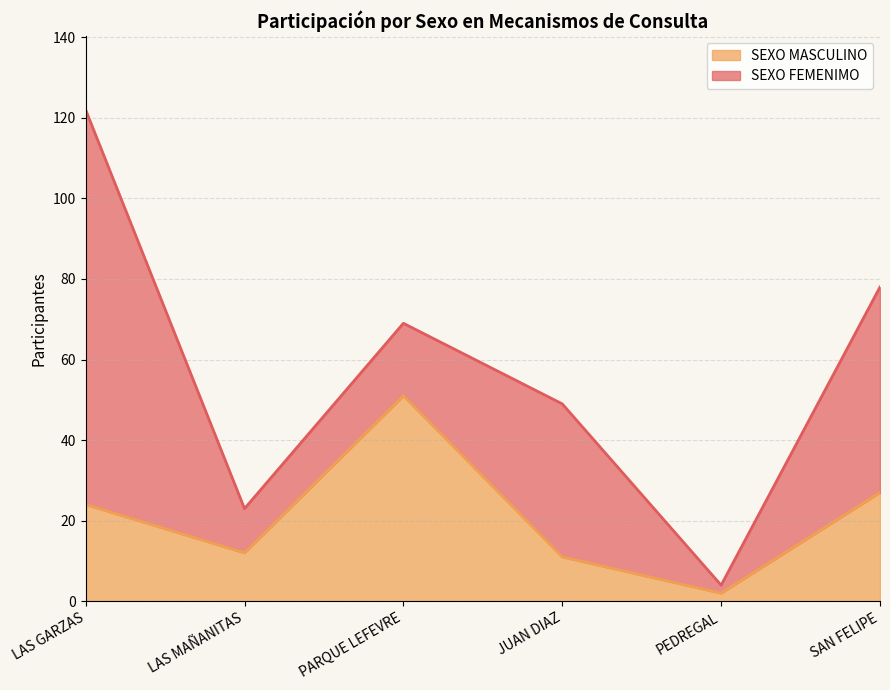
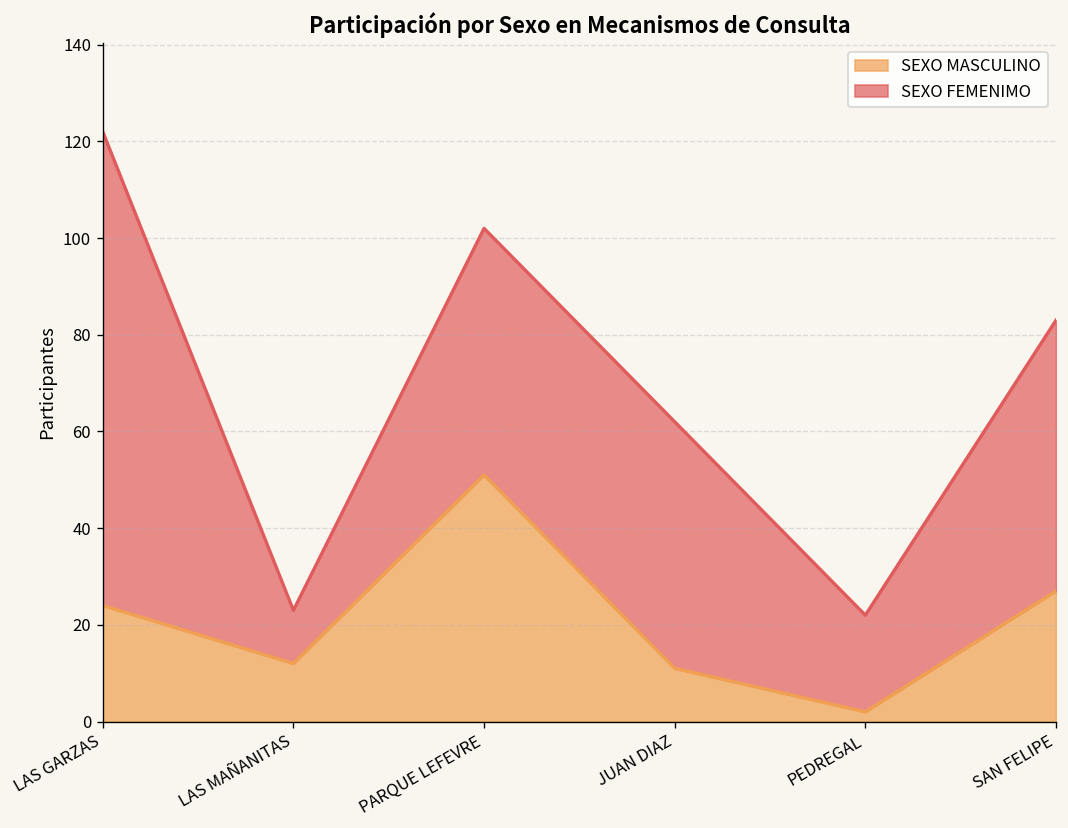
  {
    "SEXO MASCULINO": {
      "LAS GARZAS": 24,
      "LAS MAÑANITAS": 12,
      "PARQUE LEFEVRE": 51,
      "JUAN DIAZ": 11,
      "PEDREGAL": 2,
      "SAN FELIPE": 27
    },
    "SEXO FEMENIMO": {
      "LAS GARZAS": 98,
      "LAS MAÑANITAS": 11,
-     "PARQUE LEFEVRE": 18,
-     "JUAN DIAZ": 38,
-     "PEDREGAL": 2,
-     "SAN FELIPE": 51
+     "PARQUE LEFEVRE": 51,
+     "JUAN DIAZ": 51,
+     "PEDREGAL": 20,
+     "SAN FELIPE": 56
    }
  }
